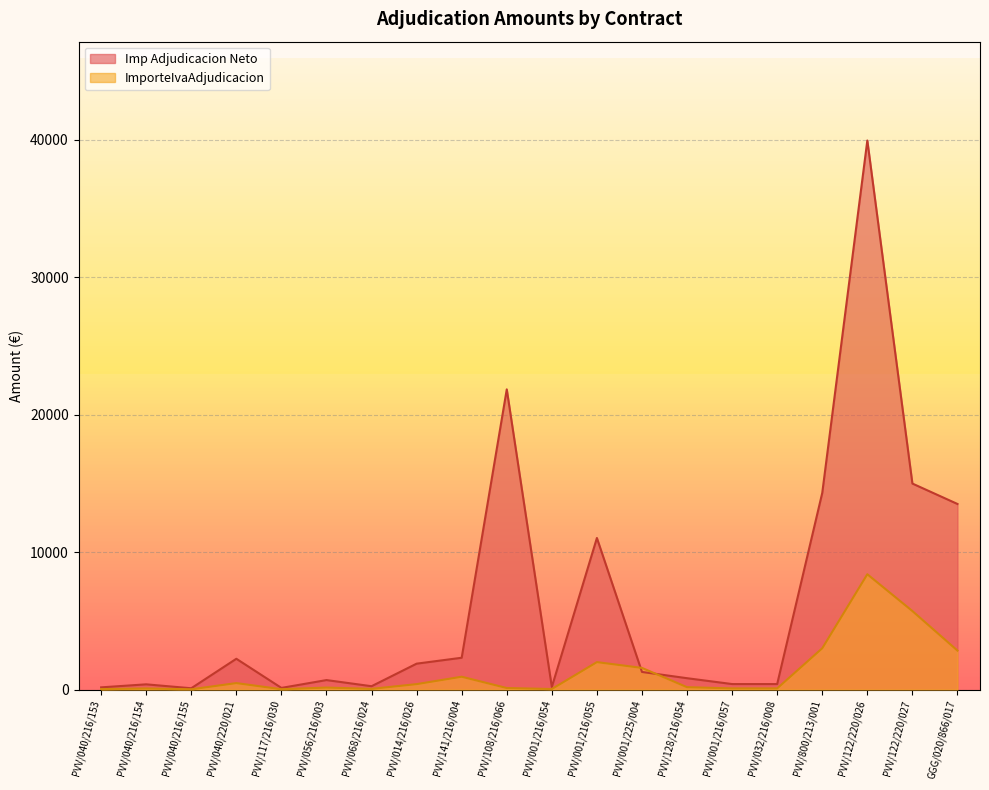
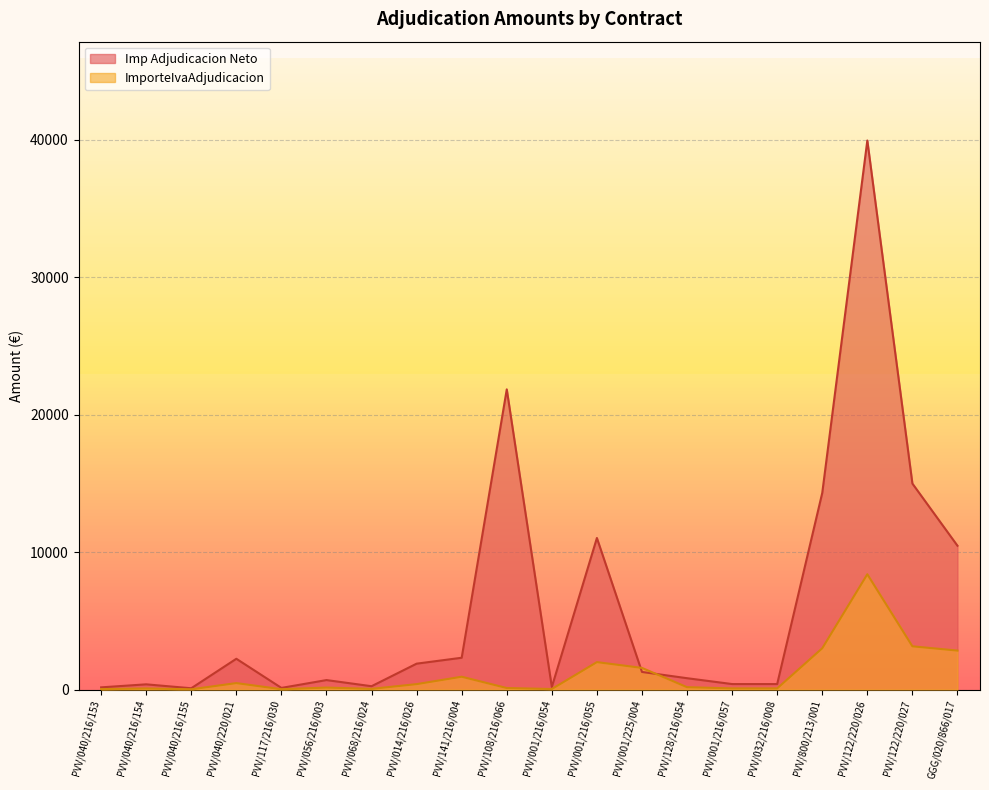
  {
    "Imp Adjudicacion Neto": {
      "PVV/040/216/154": 400,
      "PVV/040/220/021": 2200,
      "PVV/056/216/003": 700,
      "PVV/068/216/024": 200,
      "PVV/014/216/026": 1900,
      "PVV/141/216/004": 2300,
      "PVV/108/216/066": 21800,
      "PVV/001/216/055": 11000,
      "PVV/001/225/004": 1300,
      "PVV/128/216/054": 800,
      "PVV/001/216/057": 400,
      "PVV/032/216/008": 400,
      "PVV/800/213/001": 14300,
      "PVV/122/220/026": 39900,
      "PVV/122/220/027": 15000,
-     "GGG/020/866/017": 13500
+     "GGG/020/866/017": 10500
    },
    "ImporteIvaAdjudicacion": {
      "PVV/040/216/154": 100,
      "PVV/040/220/021": 500,
      "PVV/056/216/003": 100,
      "PVV/068/216/024": 100,
      "PVV/014/216/026": 400,
      "PVV/141/216/004": 900,
      "PVV/108/216/066": 100,
      "PVV/001/216/055": 2000,
      "PVV/001/225/004": 1600,
      "PVV/128/216/054": 200,
      "PVV/001/216/057": 100,
      "PVV/032/216/008": 100,
      "PVV/800/213/001": 3000,
      "PVV/122/220/026": 8400,
-     "PVV/122/220/027": 5700,
+     "PVV/122/220/027": 3100,
      "GGG/020/866/017": 2800
    }
  }
